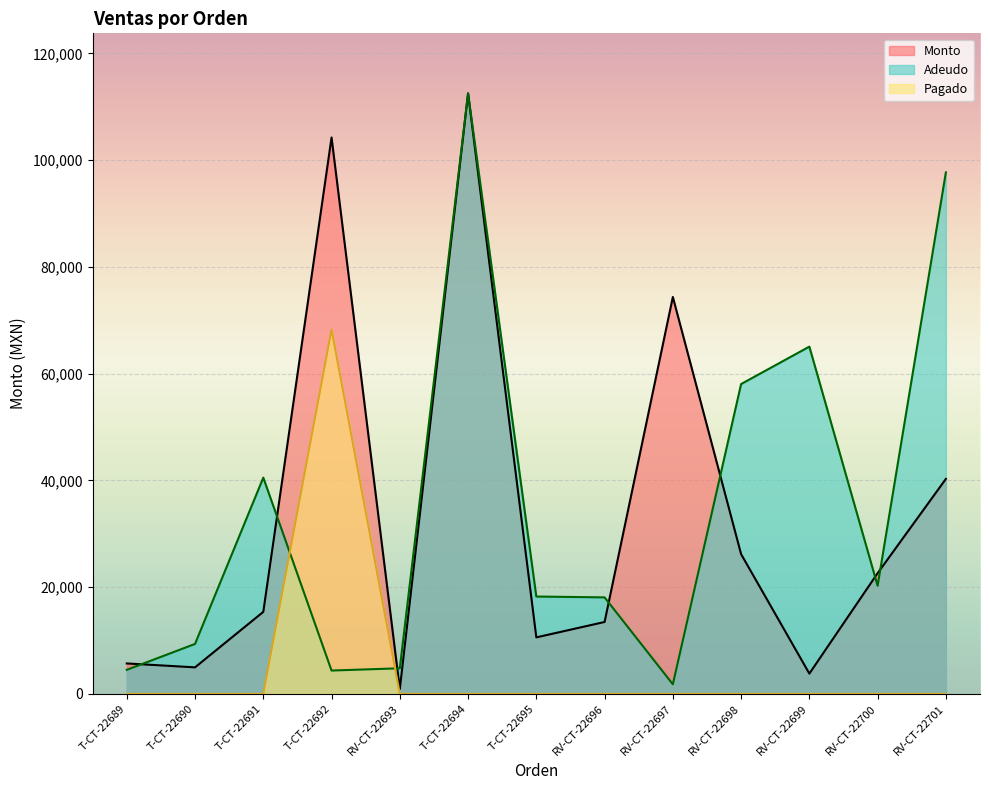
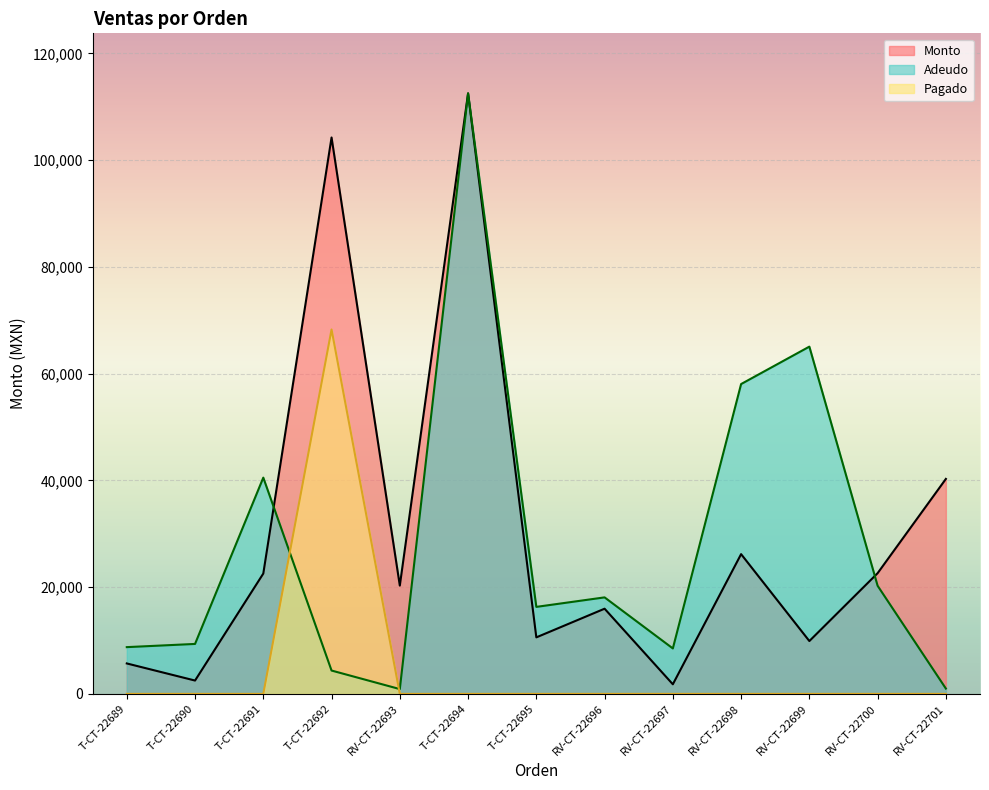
  {
    "Monto": {
      "T-CT-22689": "6,000",
-     "T-CT-22690": "5,000",
-     "T-CT-22691": "15,000",
+     "T-CT-22690": "3,000",
+     "T-CT-22691": "23,000",
      "T-CT-22692": "104,000",
-     "RV-CT-22693": "1,000",
+     "RV-CT-22693": "20,000",
      "T-CT-22695": "11,000",
-     "RV-CT-22696": "13,000",
-     "RV-CT-22697": "74,000",
+     "RV-CT-22696": "16,000",
+     "RV-CT-22697": "2,000",
      "RV-CT-22698": "26,000",
-     "RV-CT-22699": "4,000",
+     "RV-CT-22699": "10,000",
      "RV-CT-22700": "23,000",
      "RV-CT-22701": "40,000"
    },
    "Adeudo": {
-     "T-CT-22689": "5,000",
+     "T-CT-22689": "9,000",
      "T-CT-22690": "9,000",
      "T-CT-22691": "41,000",
      "T-CT-22692": "4,000",
-     "RV-CT-22693": "5,000",
-     "T-CT-22695": "18,000",
+     "RV-CT-22693": "1,000",
+     "T-CT-22695": "16,000",
      "RV-CT-22696": "18,000",
-     "RV-CT-22697": "2,000",
+     "RV-CT-22697": "9,000",
      "RV-CT-22698": "58,000",
      "RV-CT-22699": "65,000",
      "RV-CT-22700": "20,000",
-     "RV-CT-22701": "98,000"
+     "RV-CT-22701": "1,000"
    },
    "Pagado": {
      "T-CT-22689": "0",
      "T-CT-22690": "0",
      "T-CT-22691": "0",
      "T-CT-22692": "68,000",
      "RV-CT-22693": "0",
      "T-CT-22694": "0",
      "T-CT-22695": "0",
      "RV-CT-22696": "0",
      "RV-CT-22697": "0",
      "RV-CT-22698": "0",
      "RV-CT-22699": "0",
      "RV-CT-22700": "0",
      "RV-CT-22701": "0"
    }
  }
